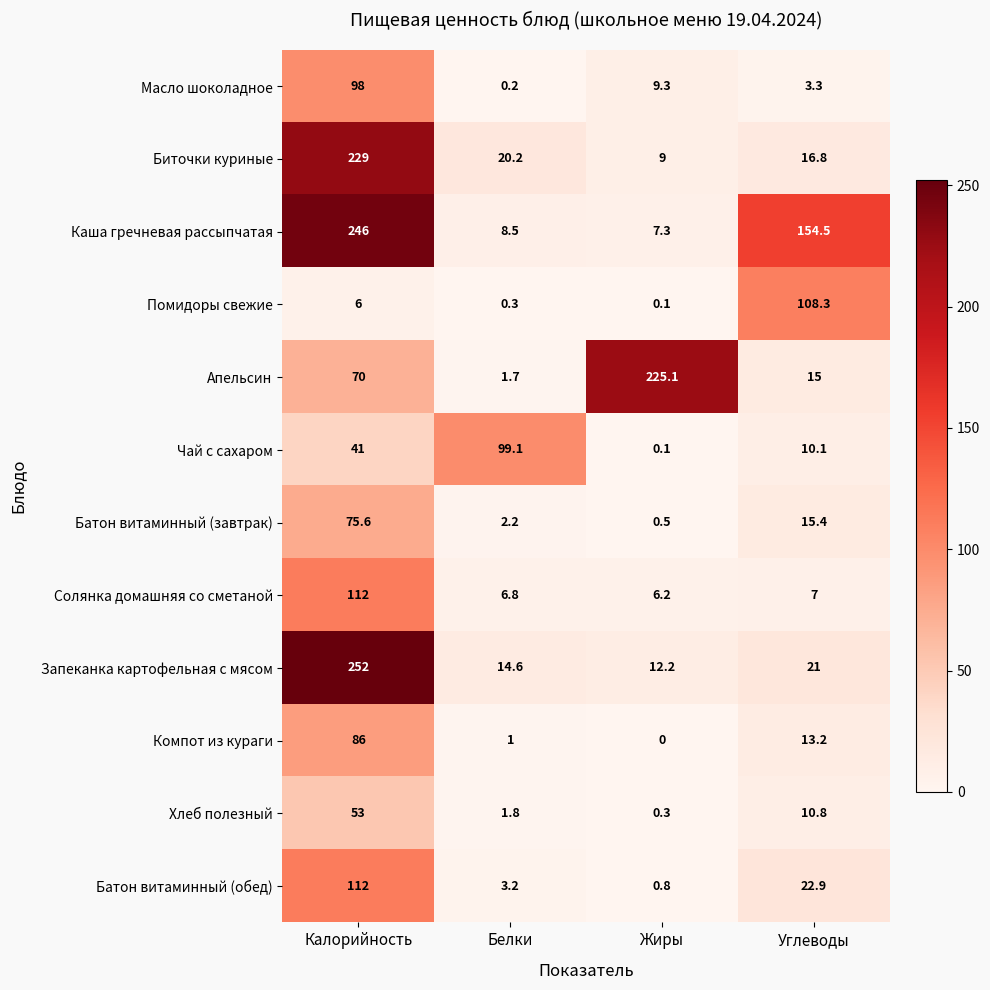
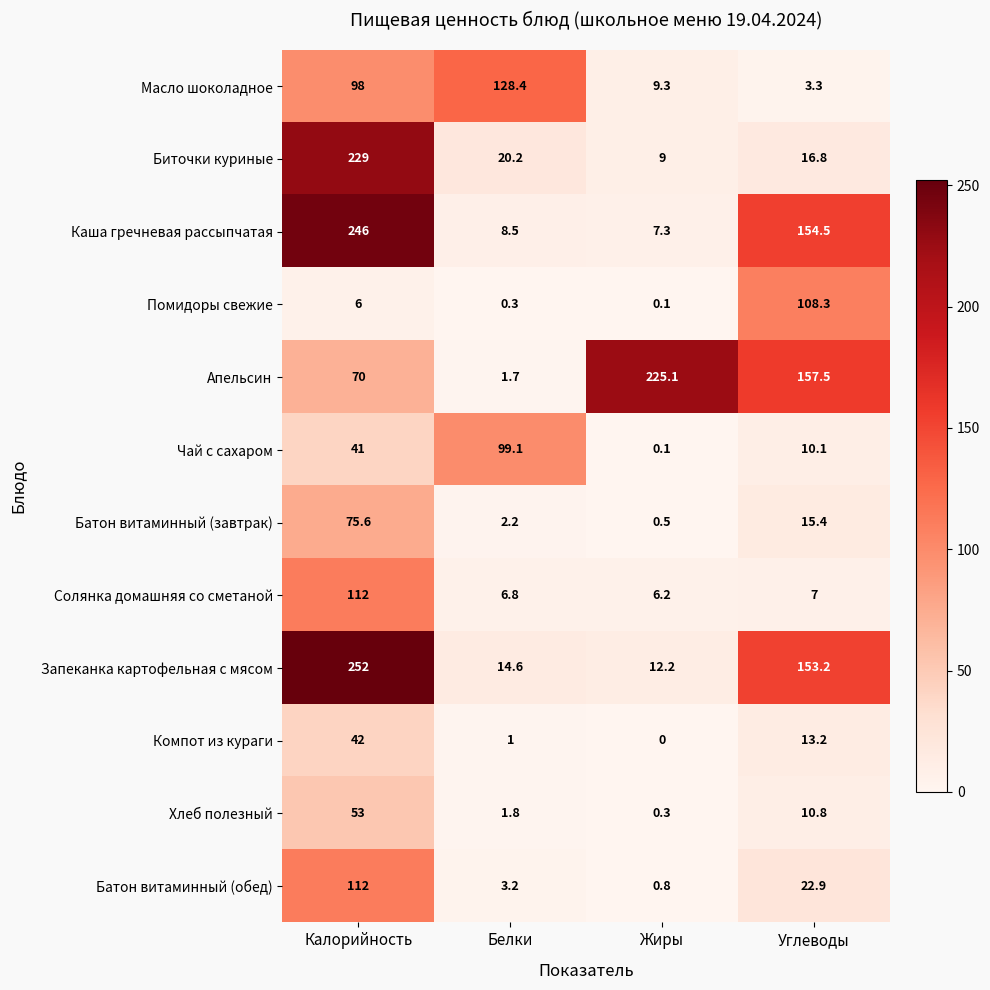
  {
    "Масло шоколадное": {
      "Калорийность": 98,
-     "Белки": 0.2,
+     "Белки": 128.4,
      "Жиры": 9.3,
      "Углеводы": 3.3
    },
    "Биточки куриные": {
      "Калорийность": 229,
      "Белки": 20.2,
      "Жиры": 9,
      "Углеводы": 16.8
    },
    "Каша гречневая рассыпчатая": {
      "Калорийность": 246,
      "Белки": 8.5,
      "Жиры": 7.3,
      "Углеводы": 154.5
    },
    "Помидоры свежие": {
      "Калорийность": 6,
      "Белки": 0.3,
      "Жиры": 0.1,
      "Углеводы": 108.3
    },
    "Апельсин": {
      "Калорийность": 70,
      "Белки": 1.7,
      "Жиры": 225.1,
-     "Углеводы": 15
+     "Углеводы": 157.5
    },
    "Чай с сахаром": {
      "Калорийность": 41,
      "Белки": 99.1,
      "Жиры": 0.1,
      "Углеводы": 10.1
    },
    "Батон витаминный (завтрак)": {
      "Калорийность": 75.6,
      "Белки": 2.2,
      "Жиры": 0.5,
      "Углеводы": 15.4
    },
    "Солянка домашняя со сметаной": {
      "Калорийность": 112,
      "Белки": 6.8,
      "Жиры": 6.2,
      "Углеводы": 7
    },
    "Запеканка картофельная с мясом": {
      "Калорийность": 252,
      "Белки": 14.6,
      "Жиры": 12.2,
-     "Углеводы": 21
+     "Углеводы": 153.2
    },
    "Компот из кураги": {
-     "Калорийность": 86,
+     "Калорийность": 42,
      "Белки": 1,
      "Жиры": 0,
      "Углеводы": 13.2
    },
    "Хлеб полезный": {
      "Калорийность": 53,
      "Белки": 1.8,
      "Жиры": 0.3,
      "Углеводы": 10.8
    },
    "Батон витаминный (обед)": {
      "Калорийность": 112,
      "Белки": 3.2,
      "Жиры": 0.8,
      "Углеводы": 22.9
    }
  }
